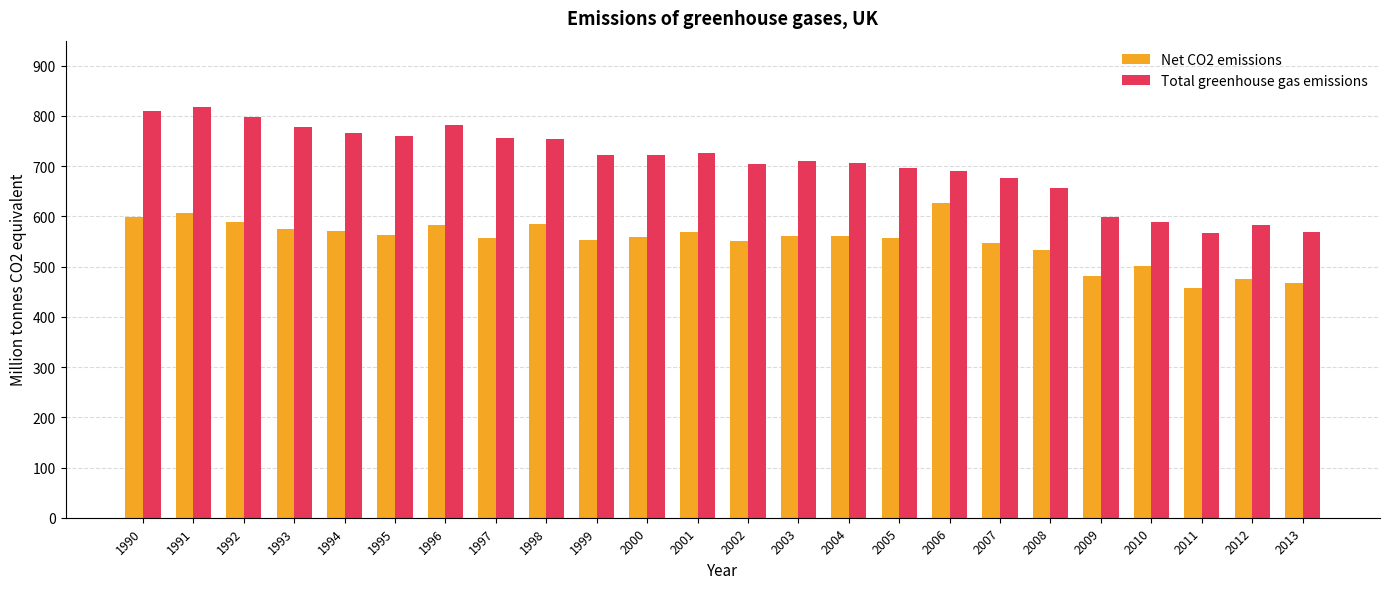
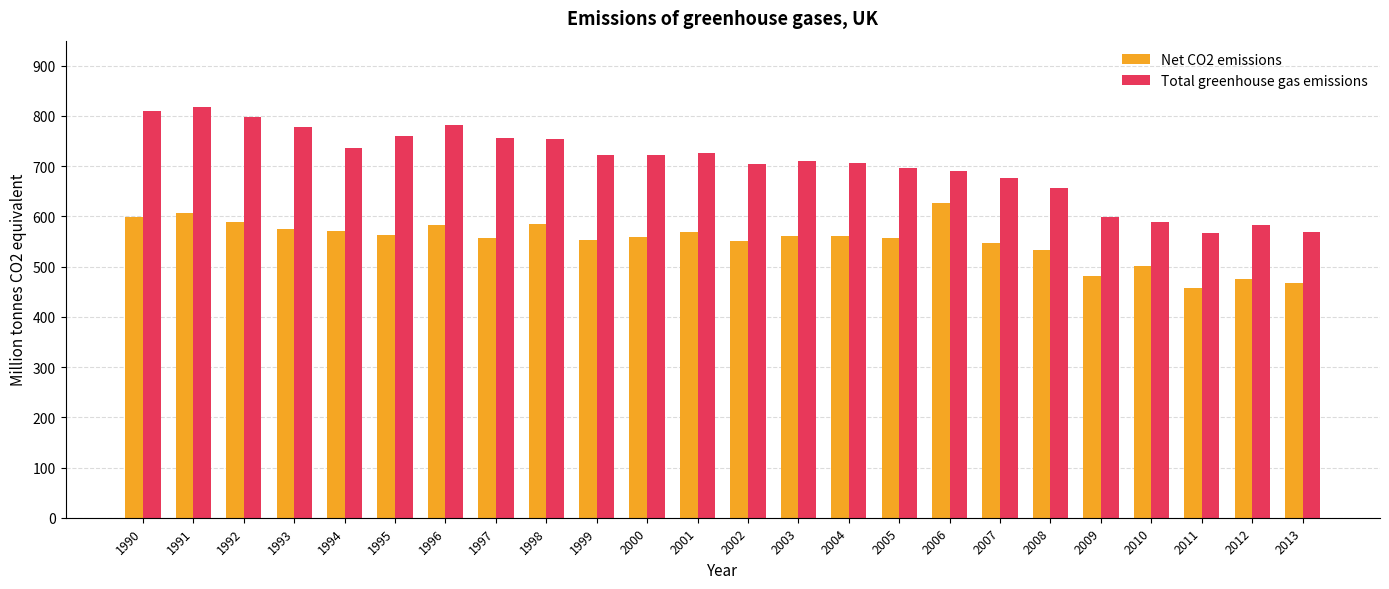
  {
    "Net CO2 emissions": {
      "1990": 600,
      "1991": 610,
      "1992": 590,
      "1993": 580,
      "1994": 570,
      "1995": 560,
      "1996": 580,
      "1997": 560,
      "1998": 580,
      "1999": 550,
      "2000": 560,
      "2001": 570,
      "2002": 550,
      "2003": 560,
      "2004": 560,
      "2005": 560,
      "2006": 630,
      "2007": 550,
      "2008": 530,
      "2009": 480,
      "2010": 500,
      "2011": 460,
      "2012": 480,
      "2013": 470
    },
    "Total greenhouse gas emissions": {
      "1990": 810,
      "1991": 820,
      "1992": 800,
      "1993": 780,
-     "1994": 770,
+     "1994": 740,
      "1995": 760,
      "1996": 780,
      "1997": 760,
      "1998": 750,
      "1999": 720,
      "2000": 720,
      "2001": 730,
      "2002": 700,
      "2003": 710,
      "2004": 710,
      "2005": 700,
      "2006": 690,
      "2007": 680,
      "2008": 660,
      "2009": 600,
      "2010": 590,
      "2011": 570,
      "2012": 580,
      "2013": 570
    }
  }
